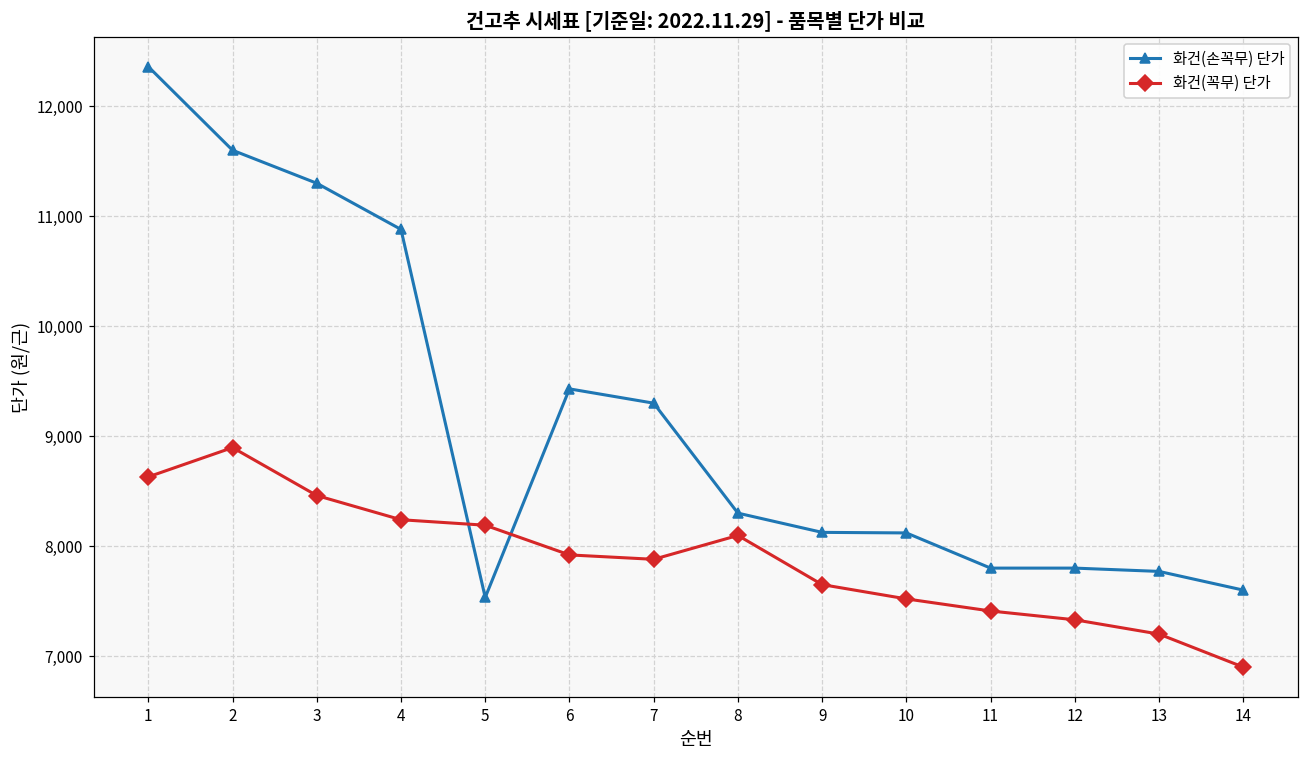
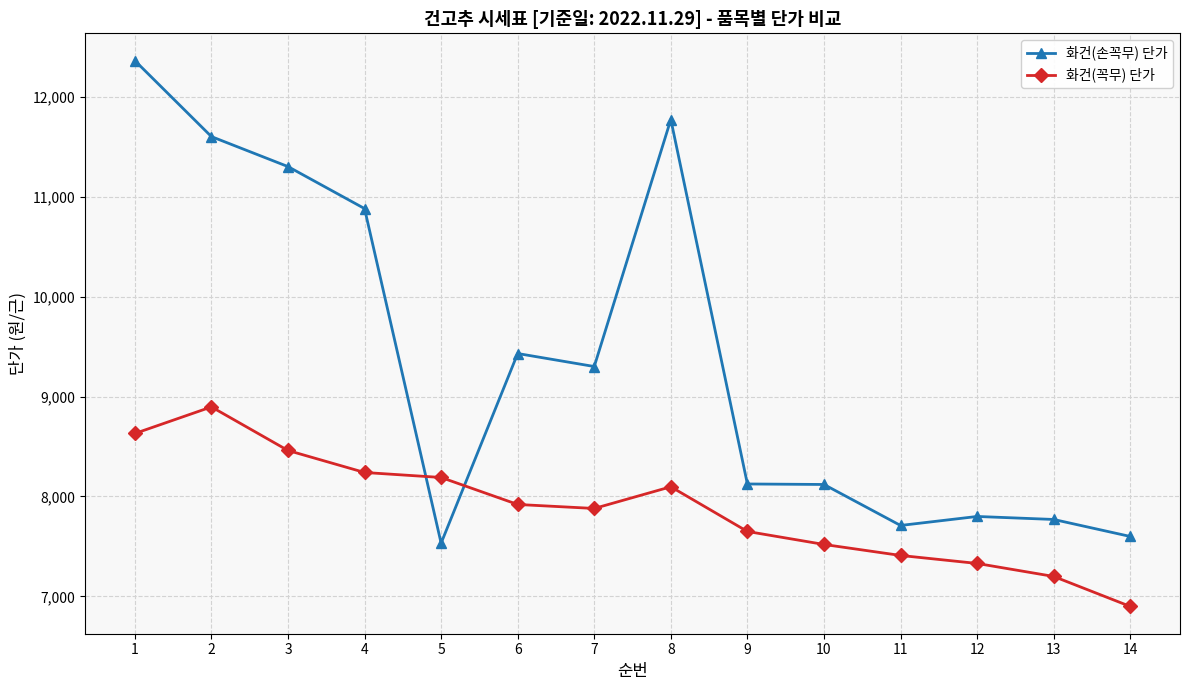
  {
    "화건(손꼭무) 단가": {
      "1": "12,400",
      "2": "11,600",
      "3": "11,300",
      "4": "10,900",
      "5": "7,500",
      "6": "9,400",
      "7": "9,300",
-     "8": "8,300",
+     "8": "11,800",
      "9": "8,100",
      "10": "8,100",
-     "11": "7,800",
+     "11": "7,700",
      "12": "7,800",
      "13": "7,800",
      "14": "7,600"
    },
    "화건(꼭무) 단가": {
      "1": "8,600",
      "2": "8,900",
      "3": "8,500",
      "4": "8,200",
      "5": "8,200",
      "6": "7,900",
      "7": "7,900",
      "8": "8,100",
      "9": "7,700",
      "10": "7,500",
      "11": "7,400",
      "12": "7,300",
      "13": "7,200",
      "14": "6,900"
    }
  }
